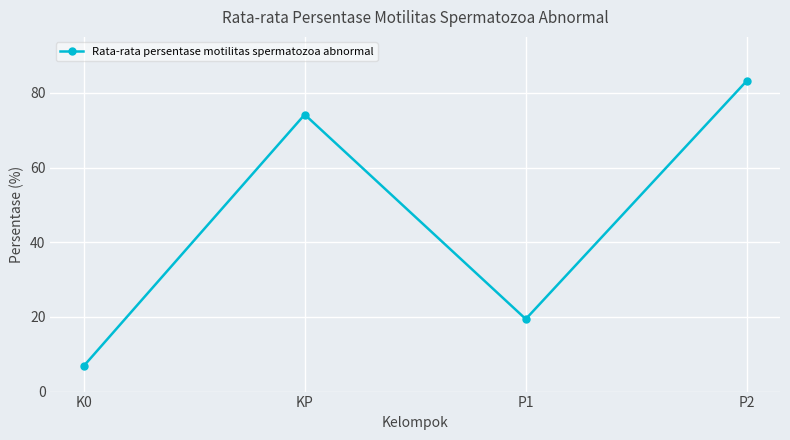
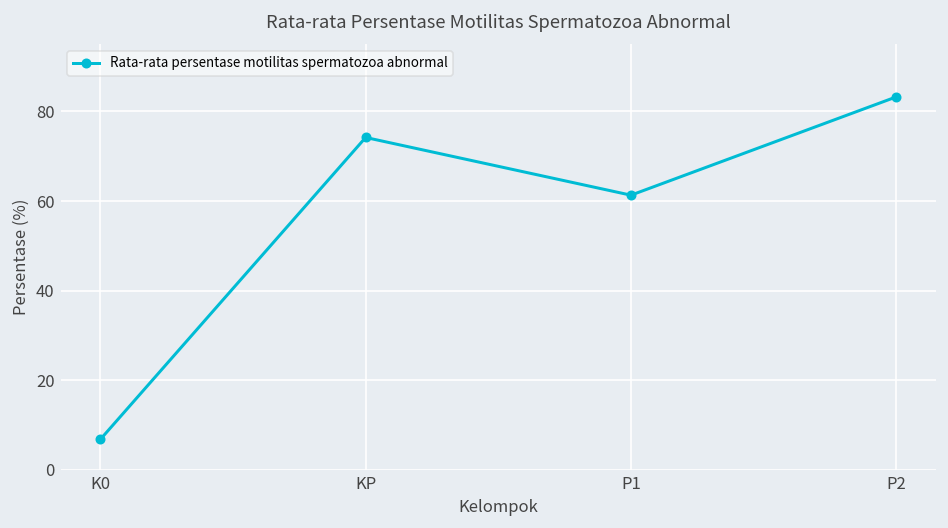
  {
    "K0": 7,
    "KP": 74,
-   "P1": 19,
+   "P1": 61,
    "P2": 83
  }
